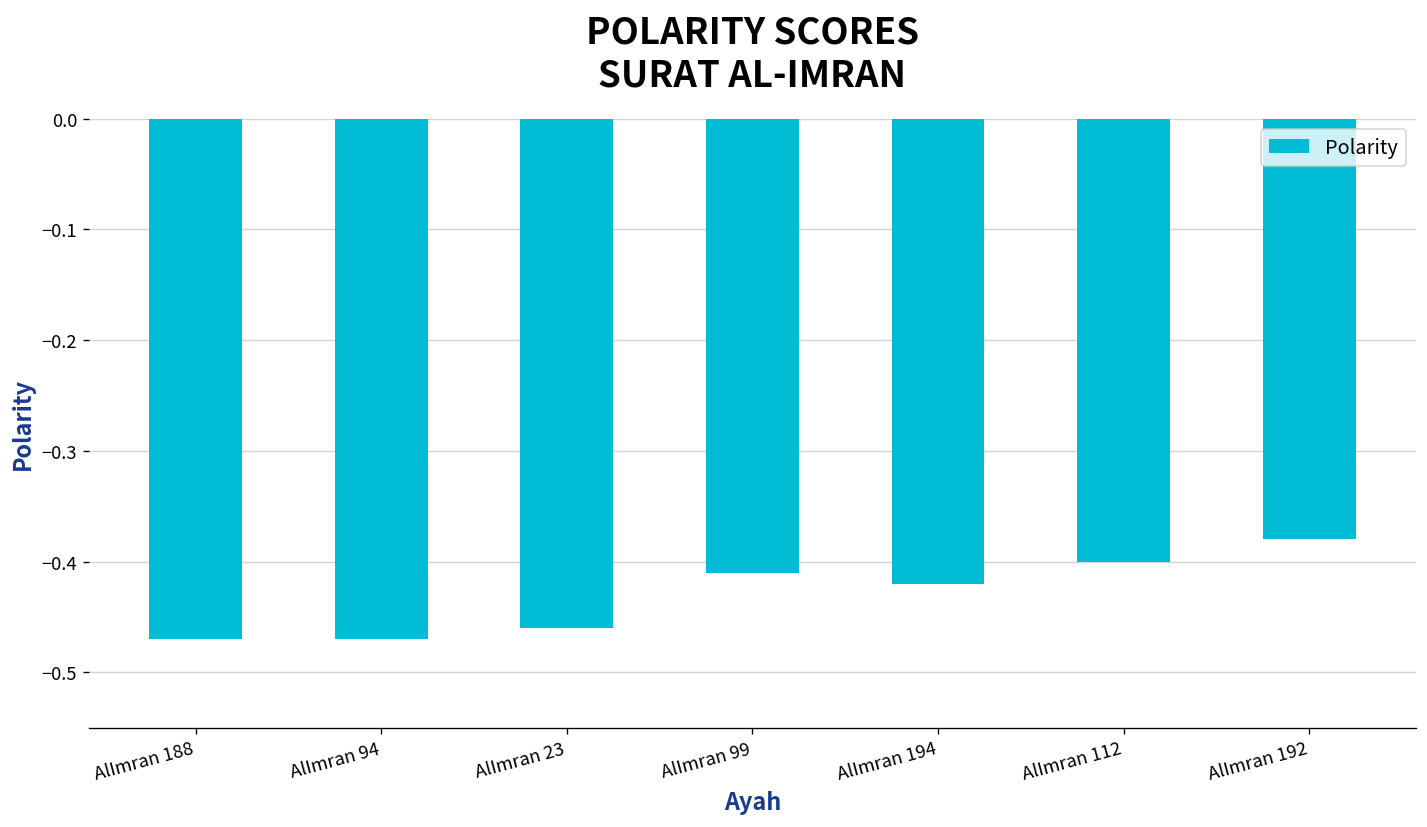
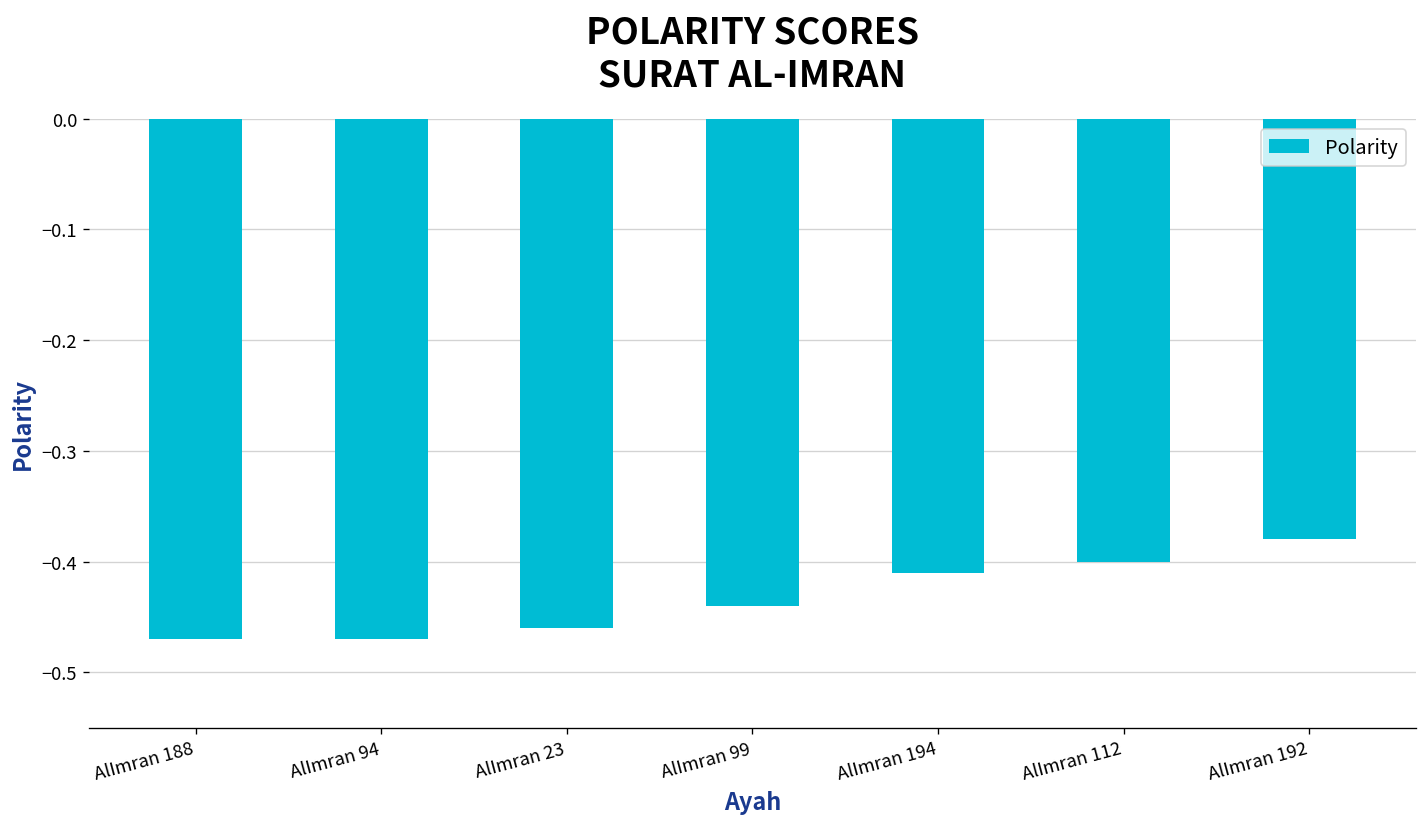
  {
    "AlImran 188": -0.47,
    "AlImran 94": -0.47,
    "AlImran 23": -0.46,
-   "AlImran 99": -0.41,
-   "AlImran 194": -0.42,
+   "AlImran 99": -0.44,
+   "AlImran 194": -0.41,
    "AlImran 112": -0.40,
    "AlImran 192": -0.38
  }
